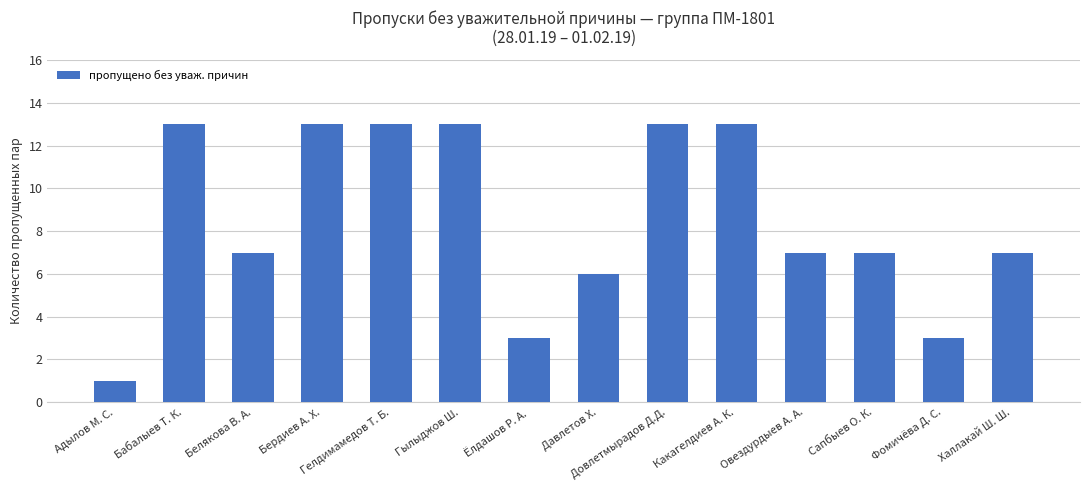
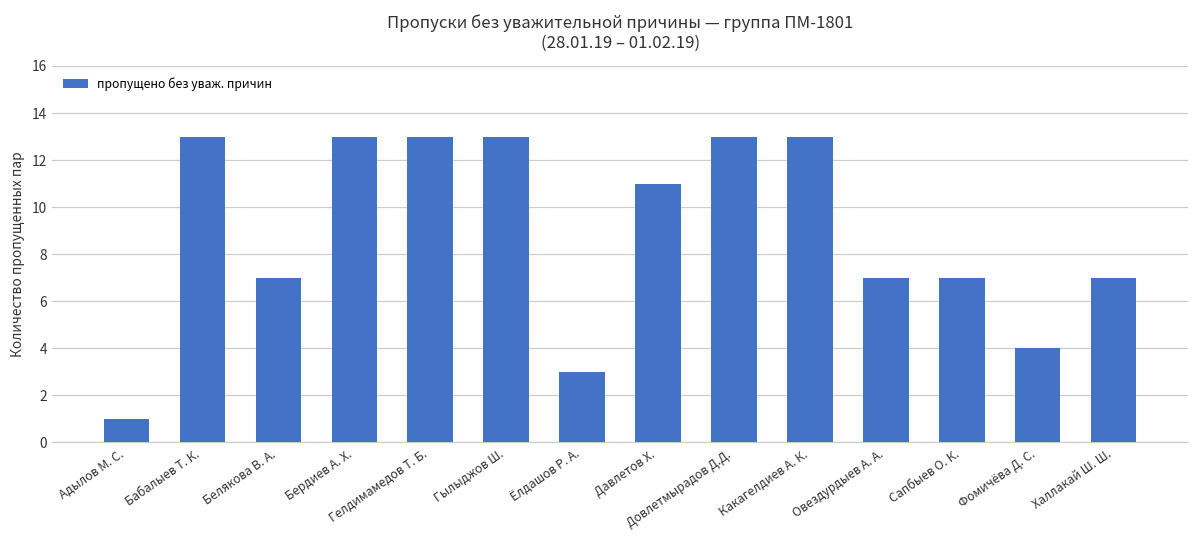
  {
    "Адылов М. С.": 1,
    "Бабалыев Т. К.": 13,
    "Белякова В. А.": 7,
    "Бердиев А. Х.": 13,
    "Гелдимамедов Т. Б.": 13,
    "Гылыджов Ш.": 13,
    "Ёлдашов Р. А.": 3,
-   "Давлетов Х.": 6,
+   "Давлетов Х.": 11,
    "Довлетмырадов Д.Д.": 13,
    "Какагелдиев А. К.": 13,
    "Овездурдыев А. А.": 7,
    "Сапбыев О. К.": 7,
-   "Фомичёва Д. С.": 3,
+   "Фомичёва Д. С.": 4,
    "Халлакай Ш. Ш.": 7
  }
